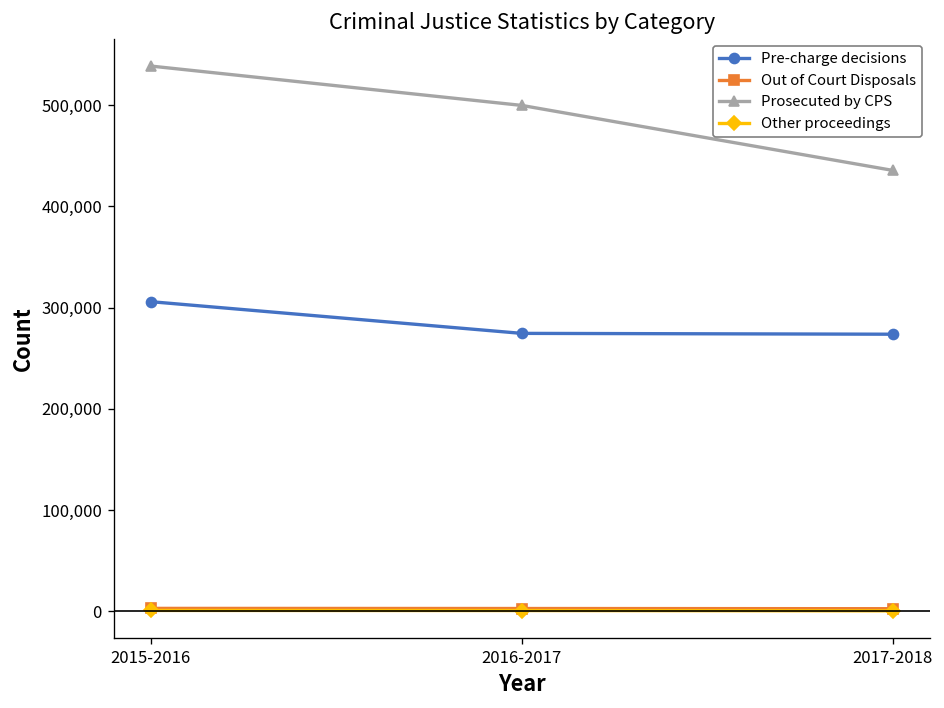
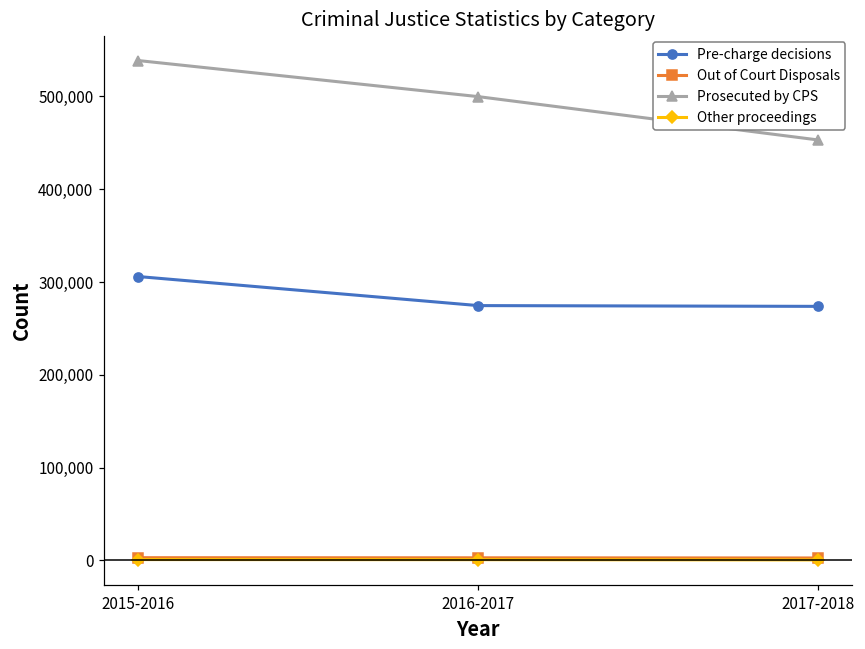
  {
    "Pre-charge decisions": {
      "2015-2016": "310,000",
      "2016-2017": "270,000",
      "2017-2018": "270,000"
    },
    "Prosecuted by CPS": {
      "2015-2016": "540,000",
      "2016-2017": "500,000",
-     "2017-2018": "440,000"
+     "2017-2018": "450,000"
    }
  }
